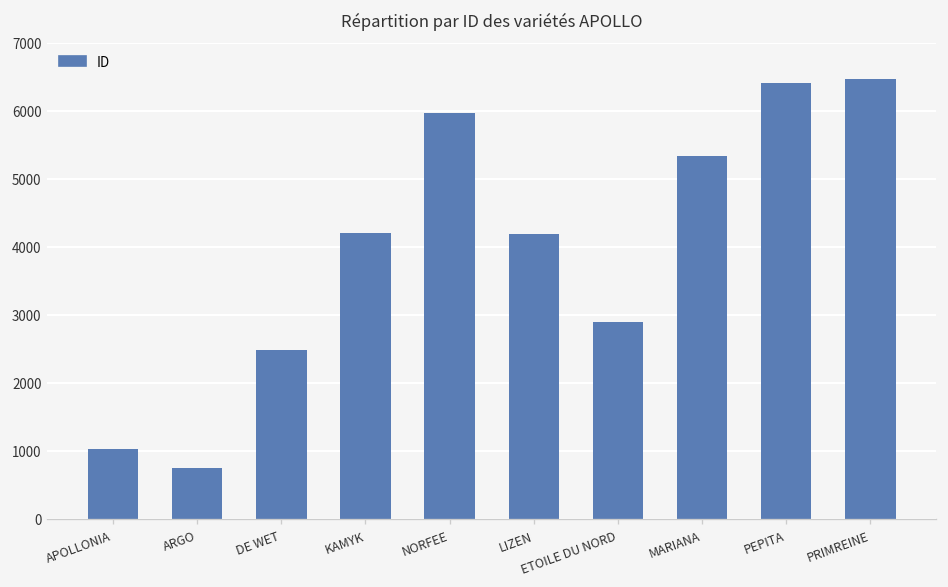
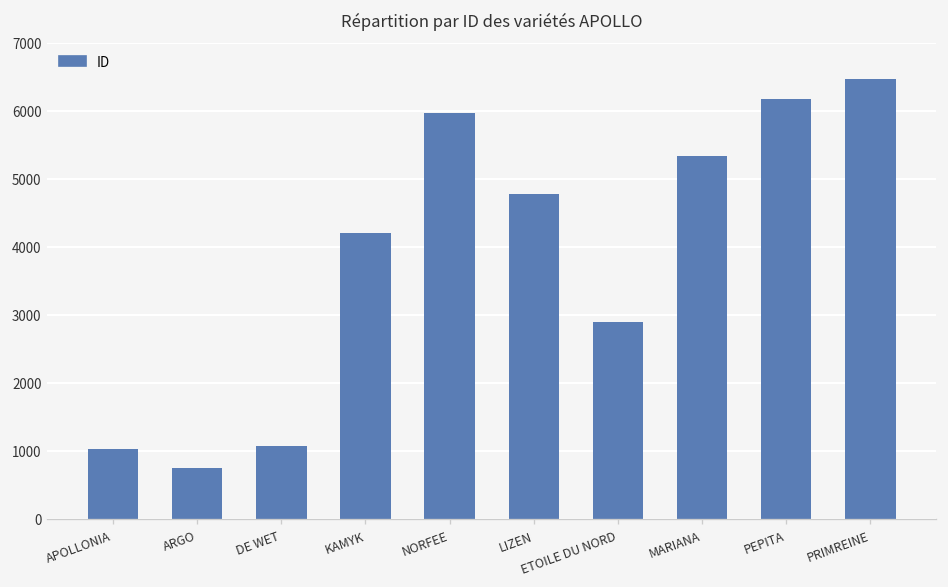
  {
    "APOLLONIA": 1000,
    "ARGO": 700,
-   "DE WET": 2500,
+   "DE WET": 1100,
    "KAMYK": 4200,
    "NORFEE": 6000,
-   "LIZEN": 4200,
+   "LIZEN": 4800,
    "ETOILE DU NORD": 2900,
    "MARIANA": 5300,
-   "PEPITA": 6400,
+   "PEPITA": 6200,
    "PRIMREINE": 6500
  }
